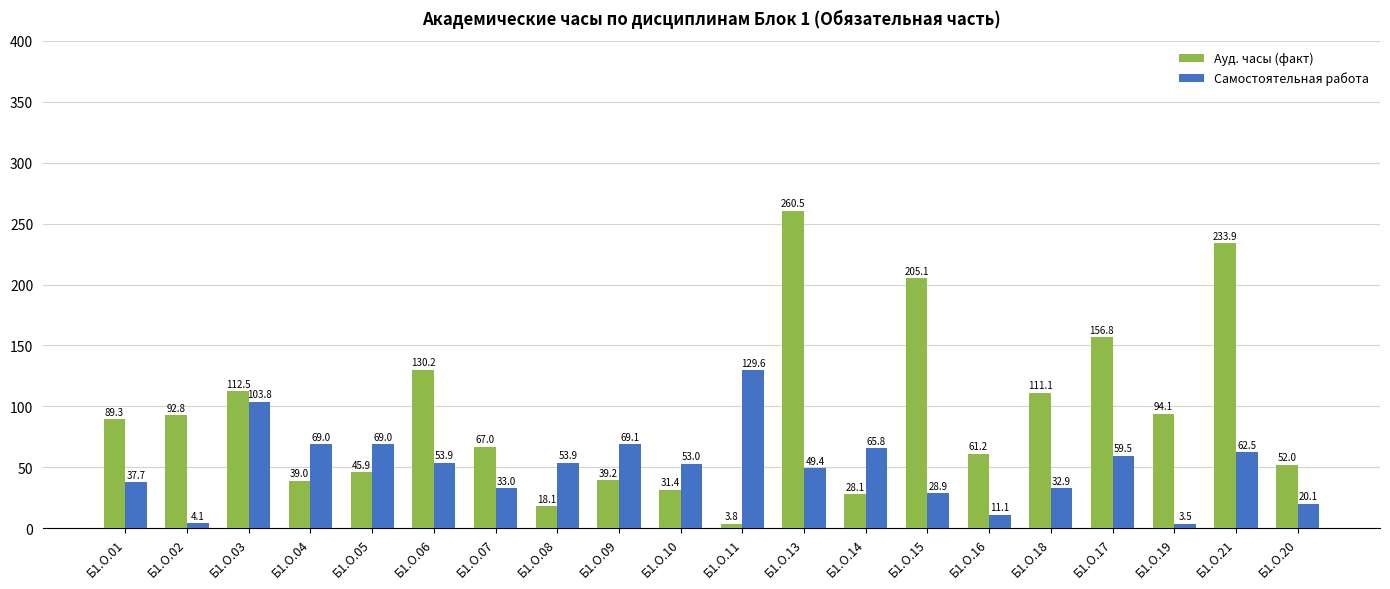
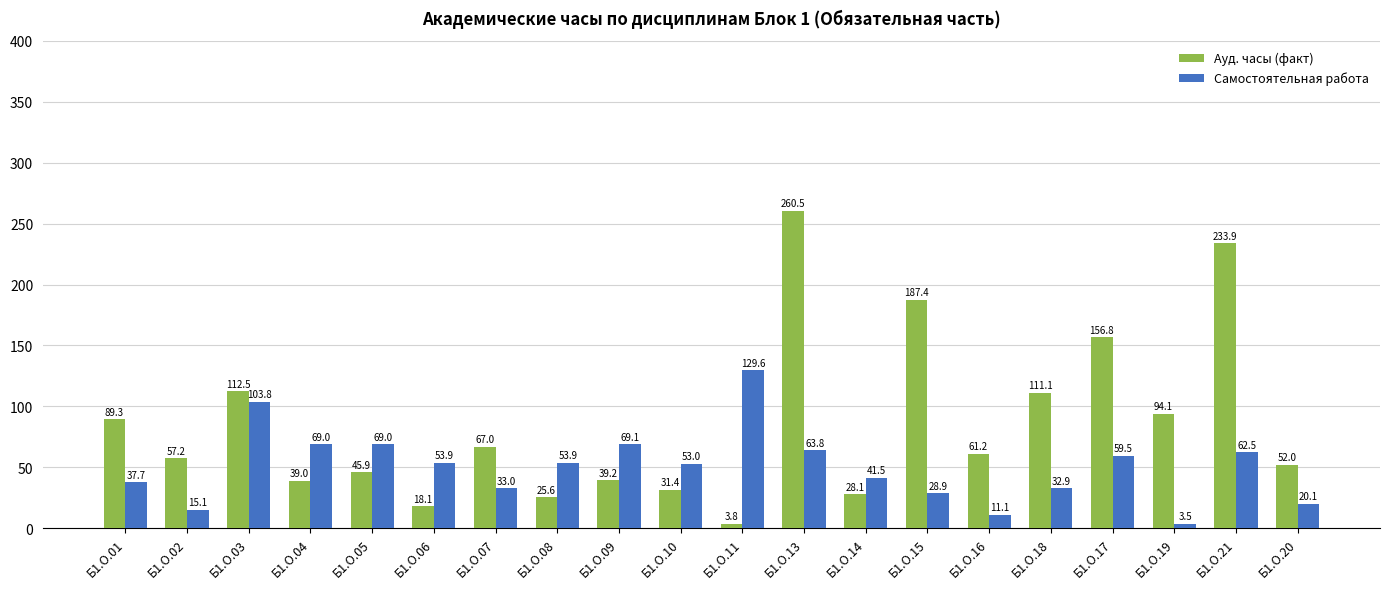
  {
    "Ауд. часы (факт)": {
      "Б1.О.01": 89.3,
-     "Б1.О.02": 92.8,
+     "Б1.О.02": 57.2,
      "Б1.О.03": 112.5,
      "Б1.О.04": 39.0,
      "Б1.О.05": 45.9,
-     "Б1.О.06": 130.2,
+     "Б1.О.06": 18.1,
      "Б1.О.07": 67.0,
-     "Б1.О.08": 18.1,
+     "Б1.О.08": 25.6,
      "Б1.О.09": 39.2,
      "Б1.О.10": 31.4,
      "Б1.О.11": 3.8,
      "Б1.О.13": 260.5,
      "Б1.О.14": 28.1,
-     "Б1.О.15": 205.1,
+     "Б1.О.15": 187.4,
      "Б1.О.16": 61.2,
      "Б1.О.18": 111.1,
      "Б1.О.17": 156.8,
      "Б1.О.19": 94.1,
      "Б1.О.21": 233.9,
      "Б1.О.20": 52.0
    },
    "Самостоятельная работа": {
      "Б1.О.01": 37.7,
-     "Б1.О.02": 4.1,
+     "Б1.О.02": 15.1,
      "Б1.О.03": 103.8,
      "Б1.О.04": 69.0,
      "Б1.О.05": 69.0,
      "Б1.О.06": 53.9,
      "Б1.О.07": 33.0,
      "Б1.О.08": 53.9,
      "Б1.О.09": 69.1,
      "Б1.О.10": 53.0,
      "Б1.О.11": 129.6,
-     "Б1.О.13": 49.4,
-     "Б1.О.14": 65.8,
+     "Б1.О.13": 63.8,
+     "Б1.О.14": 41.5,
      "Б1.О.15": 28.9,
      "Б1.О.16": 11.1,
      "Б1.О.18": 32.9,
      "Б1.О.17": 59.5,
      "Б1.О.19": 3.5,
      "Б1.О.21": 62.5,
      "Б1.О.20": 20.1
    }
  }
